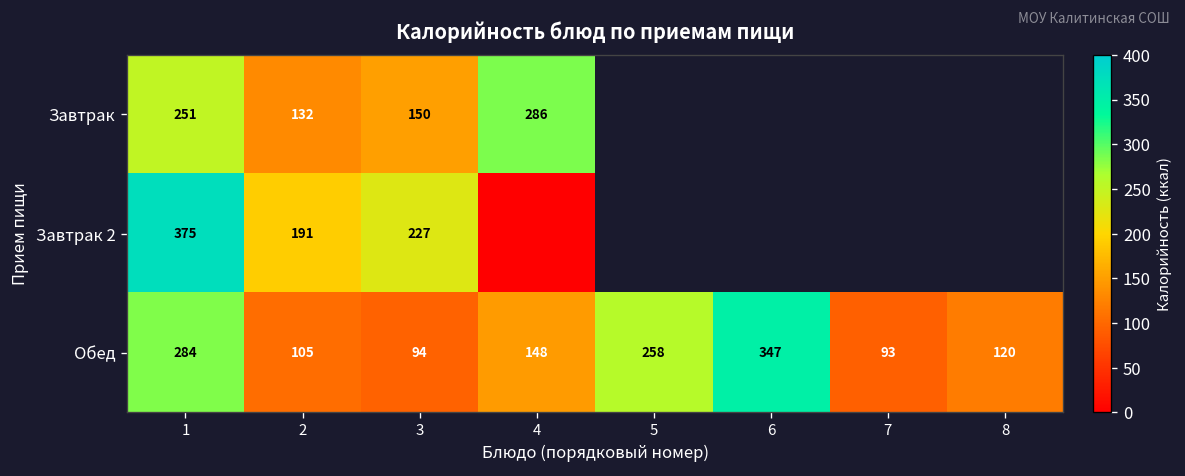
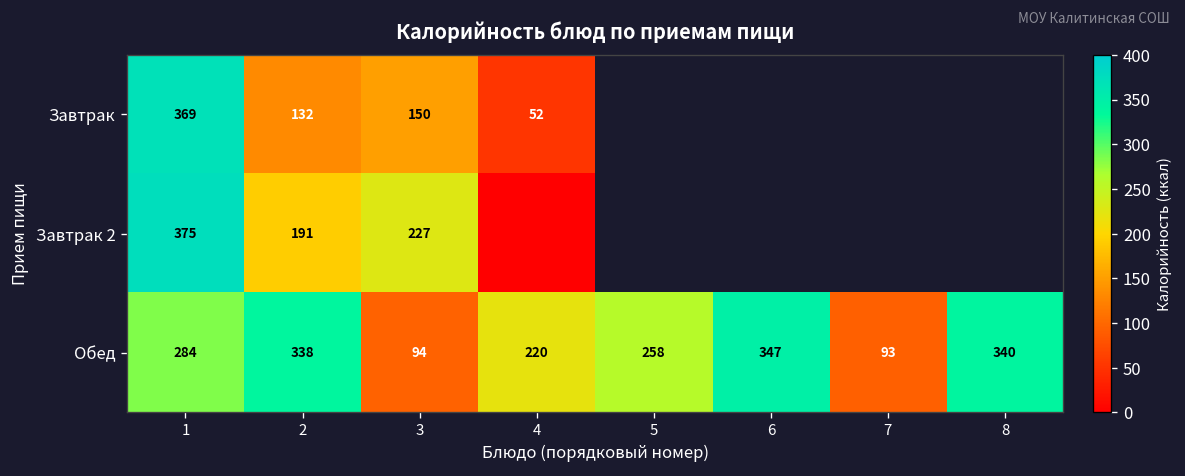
  {
    "Завтрак": {
-     "1": 251,
+     "1": 369,
      "2": 132,
      "3": 150,
-     "4": 286
+     "4": 52
    },
    "Завтрак 2": {
      "1": 375,
      "2": 191,
      "3": 227
    },
    "Обед": {
      "1": 284,
-     "2": 105,
+     "2": 338,
      "3": 94,
-     "4": 148,
+     "4": 220,
      "5": 258,
      "6": 347,
      "7": 93,
-     "8": 120
+     "8": 340
    }
  }
